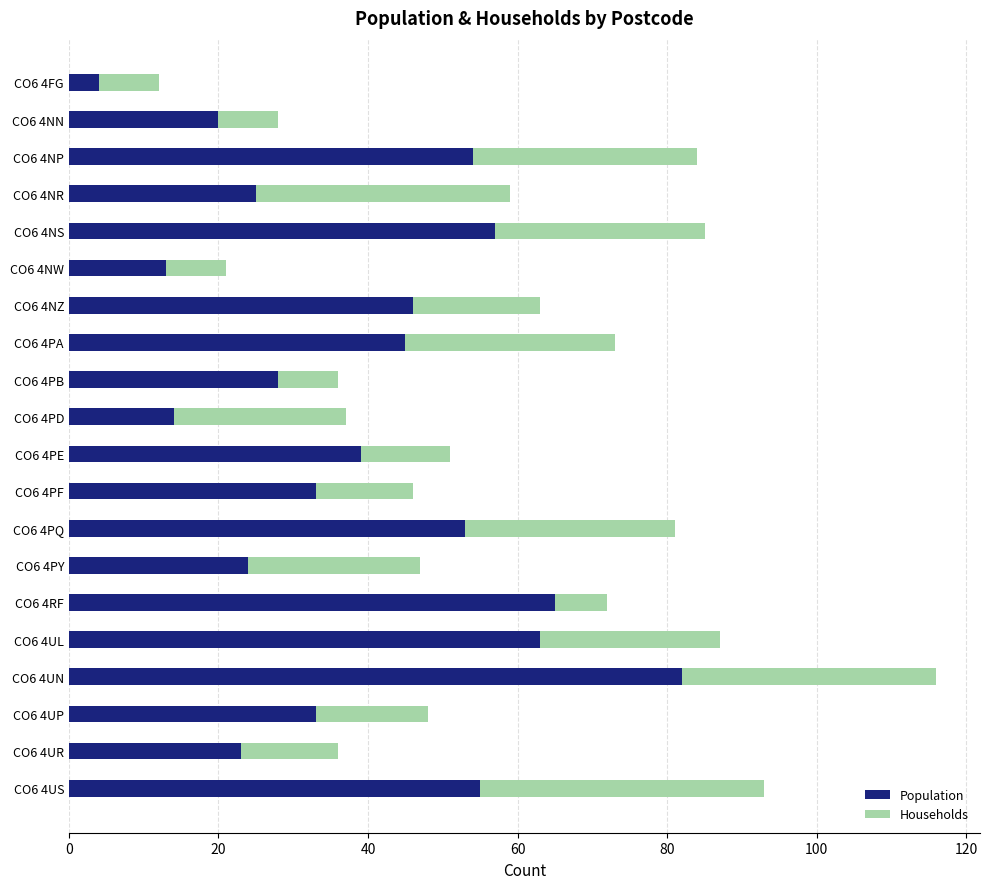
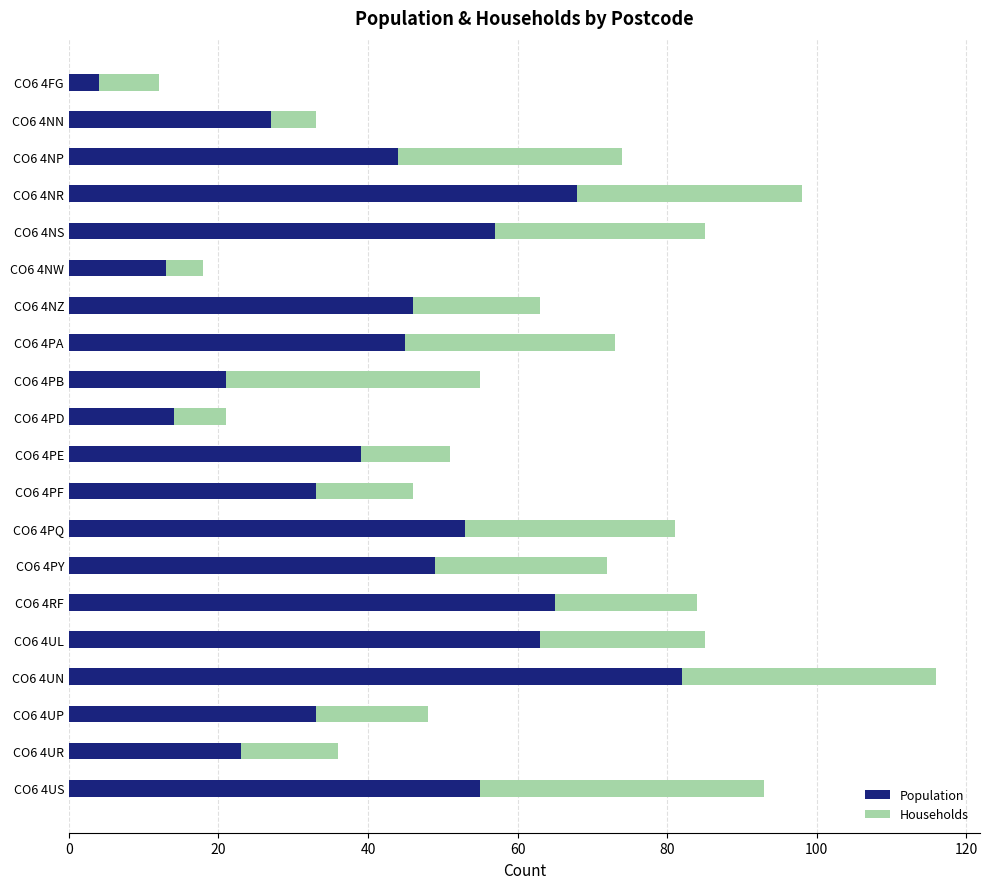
  {
    "Population": {
      "CO6 4FG": 4,
-     "CO6 4NN": 20,
-     "CO6 4NP": 54,
-     "CO6 4NR": 25,
+     "CO6 4NN": 27,
+     "CO6 4NP": 44,
+     "CO6 4NR": 68,
      "CO6 4NS": 57,
      "CO6 4NW": 13,
      "CO6 4NZ": 46,
      "CO6 4PA": 45,
-     "CO6 4PB": 28,
+     "CO6 4PB": 21,
      "CO6 4PD": 14,
      "CO6 4PE": 39,
      "CO6 4PF": 33,
      "CO6 4PQ": 53,
-     "CO6 4PY": 24,
+     "CO6 4PY": 49,
      "CO6 4RF": 65,
      "CO6 4UL": 63,
      "CO6 4UN": 82,
      "CO6 4UP": 33,
      "CO6 4UR": 23,
      "CO6 4US": 55
    },
    "Households": {
      "CO6 4FG": 8,
-     "CO6 4NN": 8,
+     "CO6 4NN": 6,
      "CO6 4NP": 30,
-     "CO6 4NR": 34,
+     "CO6 4NR": 30,
      "CO6 4NS": 28,
-     "CO6 4NW": 8,
+     "CO6 4NW": 5,
      "CO6 4NZ": 17,
      "CO6 4PA": 28,
-     "CO6 4PB": 8,
-     "CO6 4PD": 23,
+     "CO6 4PB": 34,
+     "CO6 4PD": 7,
      "CO6 4PE": 12,
      "CO6 4PF": 13,
      "CO6 4PQ": 28,
      "CO6 4PY": 23,
-     "CO6 4RF": 7,
-     "CO6 4UL": 24,
+     "CO6 4RF": 19,
+     "CO6 4UL": 22,
      "CO6 4UN": 34,
      "CO6 4UP": 15,
      "CO6 4UR": 13,
      "CO6 4US": 38
    }
  }
